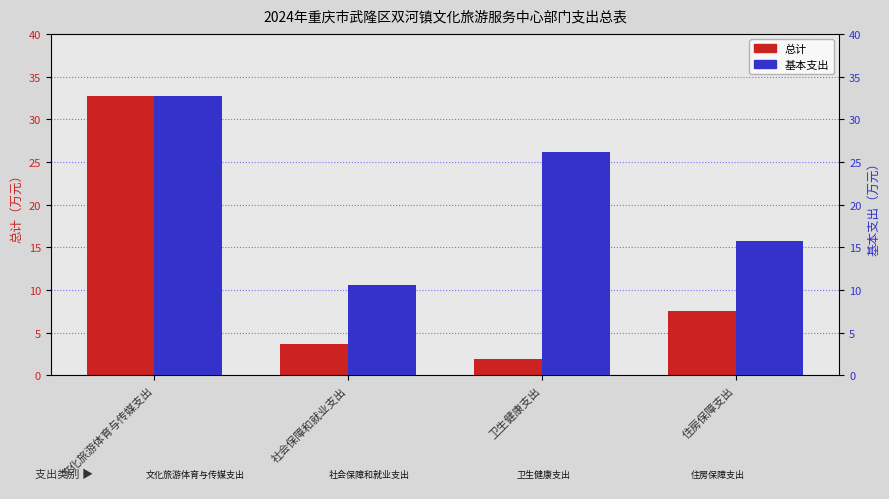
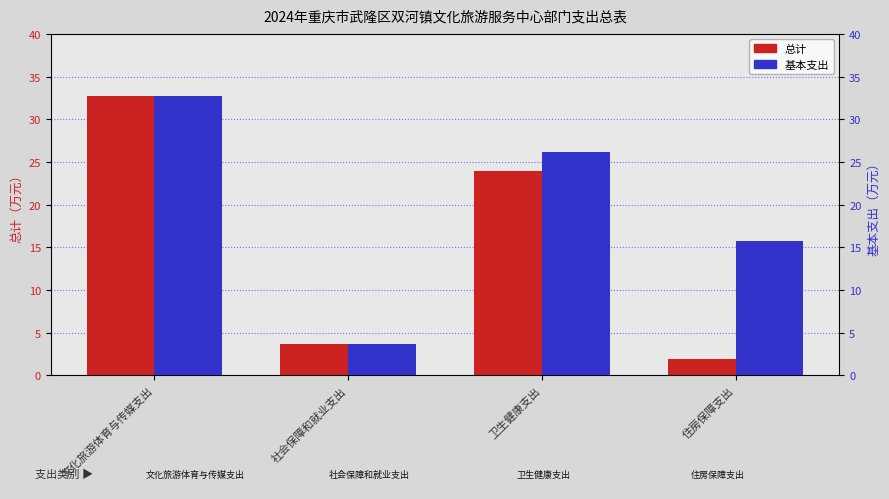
  {
    "总计": {
      "文化旅游体育与传媒支出": 33,
      "社会保障和就业支出": 4,
-     "卫生健康支出": 2,
-     "住房保障支出": 8
+     "卫生健康支出": 24,
+     "住房保障支出": 2
    },
    "基本支出": {
      "文化旅游体育与传媒支出": 33,
-     "社会保障和就业支出": 11,
+     "社会保障和就业支出": 4,
      "卫生健康支出": 26,
      "住房保障支出": 16
    }
  }
